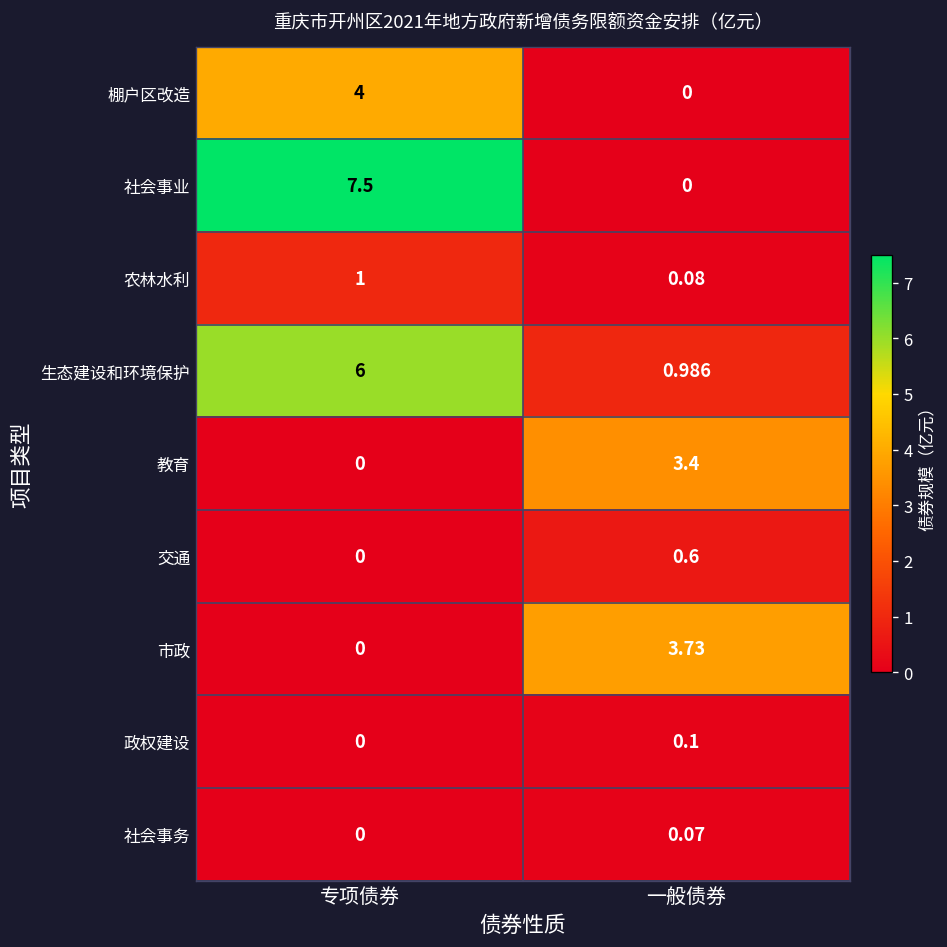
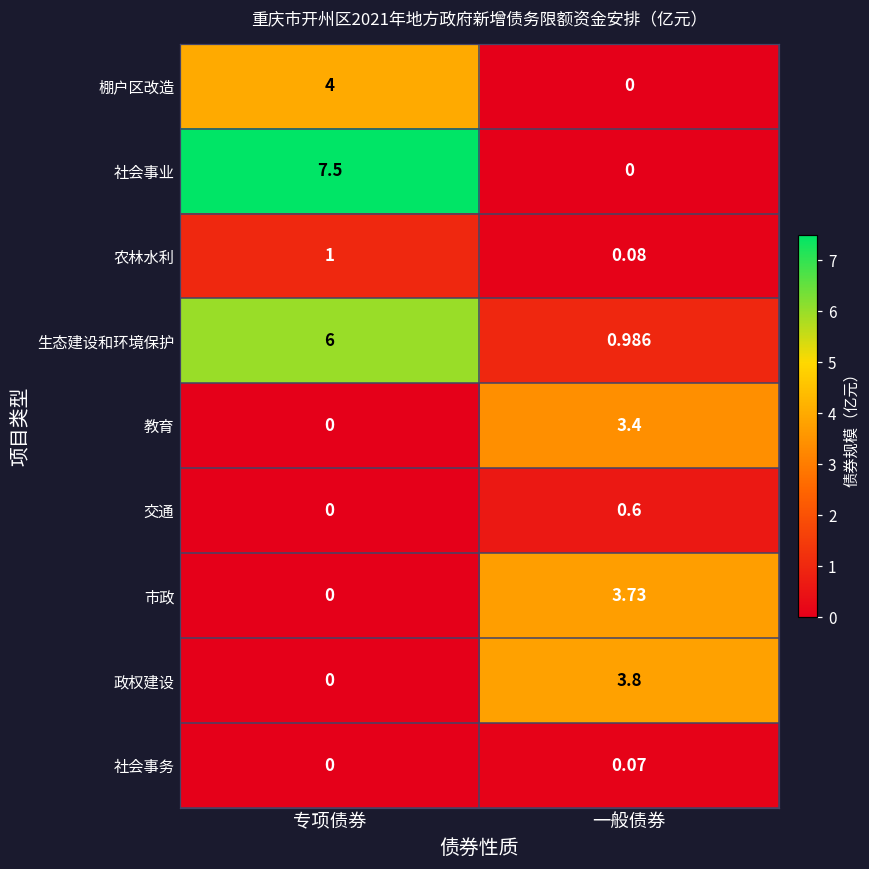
  {
    "棚户区改造": {
      "专项债券": 4,
      "一般债券": 0
    },
    "社会事业": {
      "专项债券": 7.5,
      "一般债券": 0
    },
    "农林水利": {
      "专项债券": 1,
      "一般债券": 0.08
    },
    "生态建设和环境保护": {
      "专项债券": 6,
      "一般债券": 0.986
    },
    "教育": {
      "专项债券": 0,
      "一般债券": 3.4
    },
    "交通": {
      "专项债券": 0,
      "一般债券": 0.6
    },
    "市政": {
      "专项债券": 0,
      "一般债券": 3.73
    },
    "政权建设": {
      "专项债券": 0,
-     "一般债券": 0.1
+     "一般债券": 3.8
    },
    "社会事务": {
      "专项债券": 0,
      "一般债券": 0.07
    }
  }
